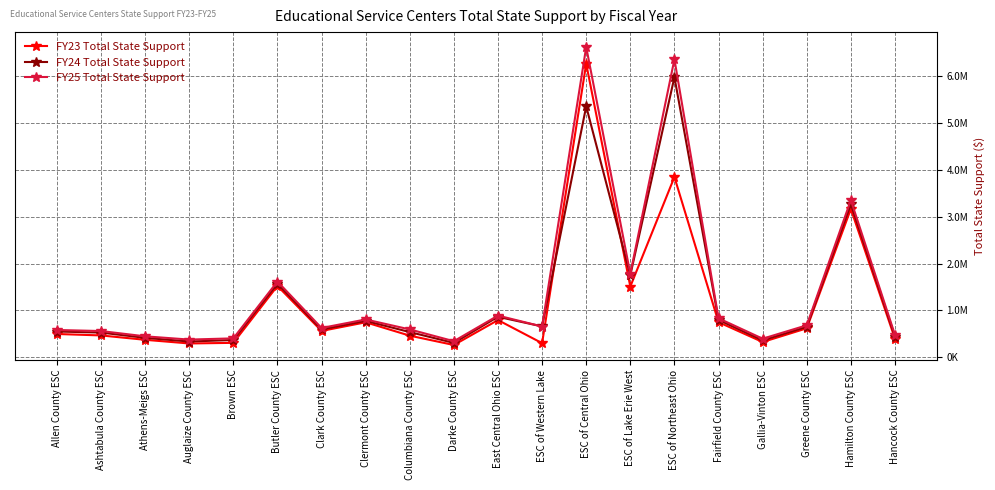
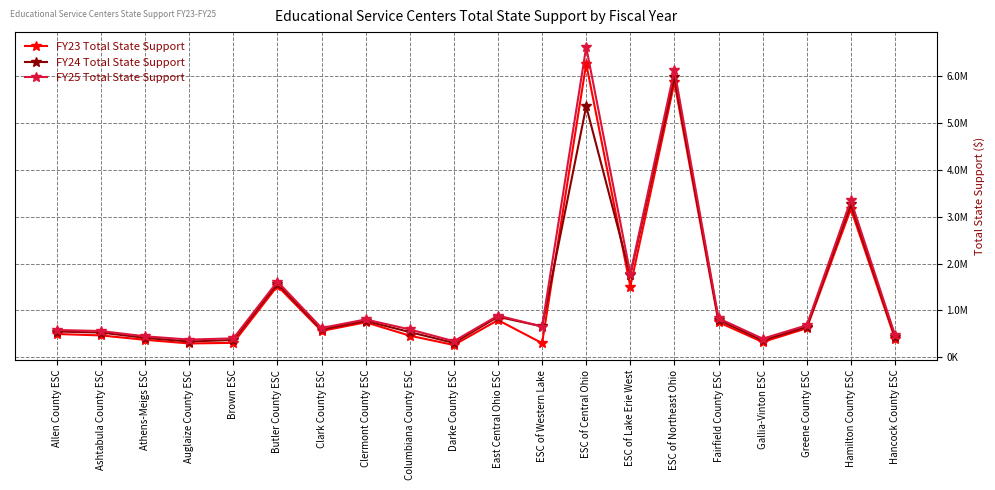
  {
    "FY23 Total State Support": {
      "Ashtabula County ESC": 500000,
      "Brown ESC": 300000,
      "Columbiana County ESC": 500000,
      "East Central Ohio ESC": 800000,
      "ESC of Western Lake": 300000,
      "ESC of Central Ohio": 6300000,
      "ESC of Lake Erie West": 1500000,
-     "ESC of Northeast Ohio": 3800000,
+     "ESC of Northeast Ohio": 5900000,
      "Hamilton County ESC": 3200000
    },
    "FY24 Total State Support": {
      "Columbiana County ESC": 500000,
      "ESC of Central Ohio": 5400000,
      "ESC of Northeast Ohio": 6000000,
      "Hamilton County ESC": 3300000
    },
    "FY25 Total State Support": {
      "Columbiana County ESC": 600000,
      "ESC of Central Ohio": 6600000,
-     "ESC of Northeast Ohio": 6400000,
+     "ESC of Northeast Ohio": 6100000,
      "Hamilton County ESC": 3400000
    }
  }
